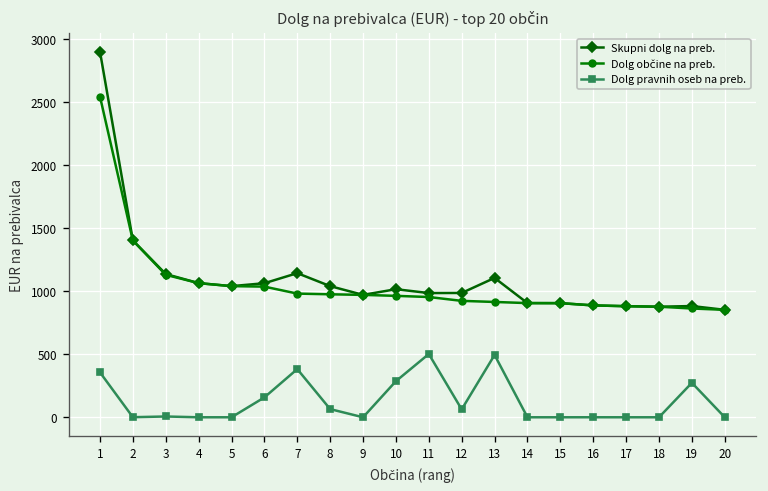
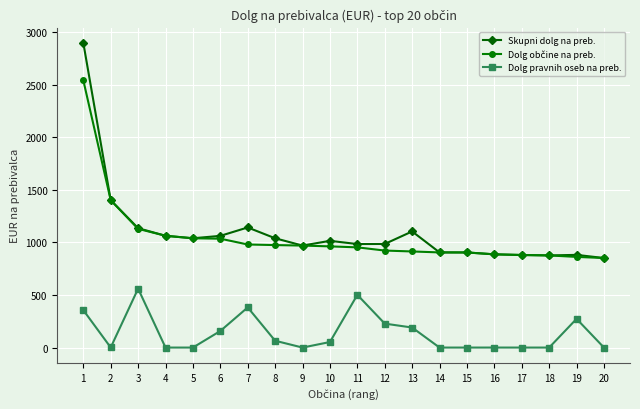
  {
    "Dolg pravnih oseb na preb.": {
      "1": 360,
      "2": 0,
-     "3": 10,
+     "3": 560,
      "4": 0,
      "5": 0,
      "6": 160,
      "7": 380,
      "8": 60,
      "9": 0,
-     "10": 290,
+     "10": 50,
      "11": 500,
-     "12": 60,
-     "13": 490,
+     "12": 230,
+     "13": 190,
      "14": 0,
      "15": 0,
      "16": 0,
      "17": 0,
      "18": 0,
      "19": 270,
      "20": 0
    }
  }
